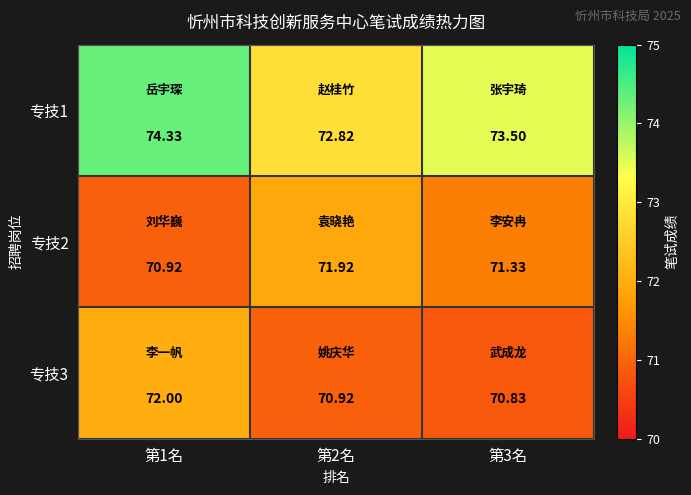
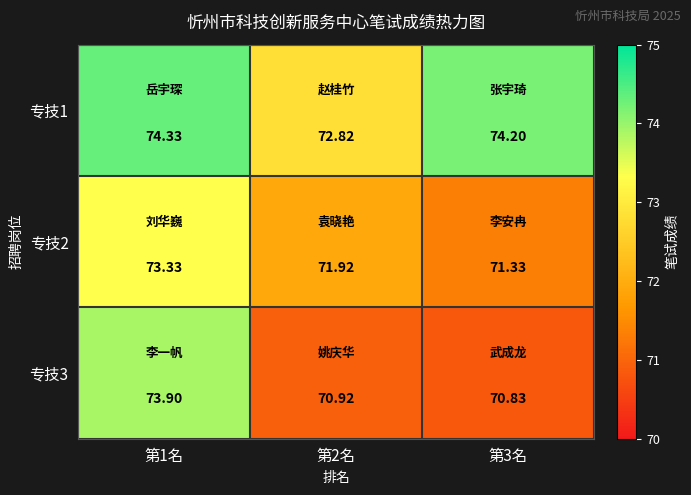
  {
    "专技1": {
-     "第3名": 73.50
+     "第3名": 74.20
    },
    "专技2": {
-     "第1名": 70.92
+     "第1名": 73.33
    },
    "专技3": {
-     "第1名": 72.00
+     "第1名": 73.90
    }
  }
